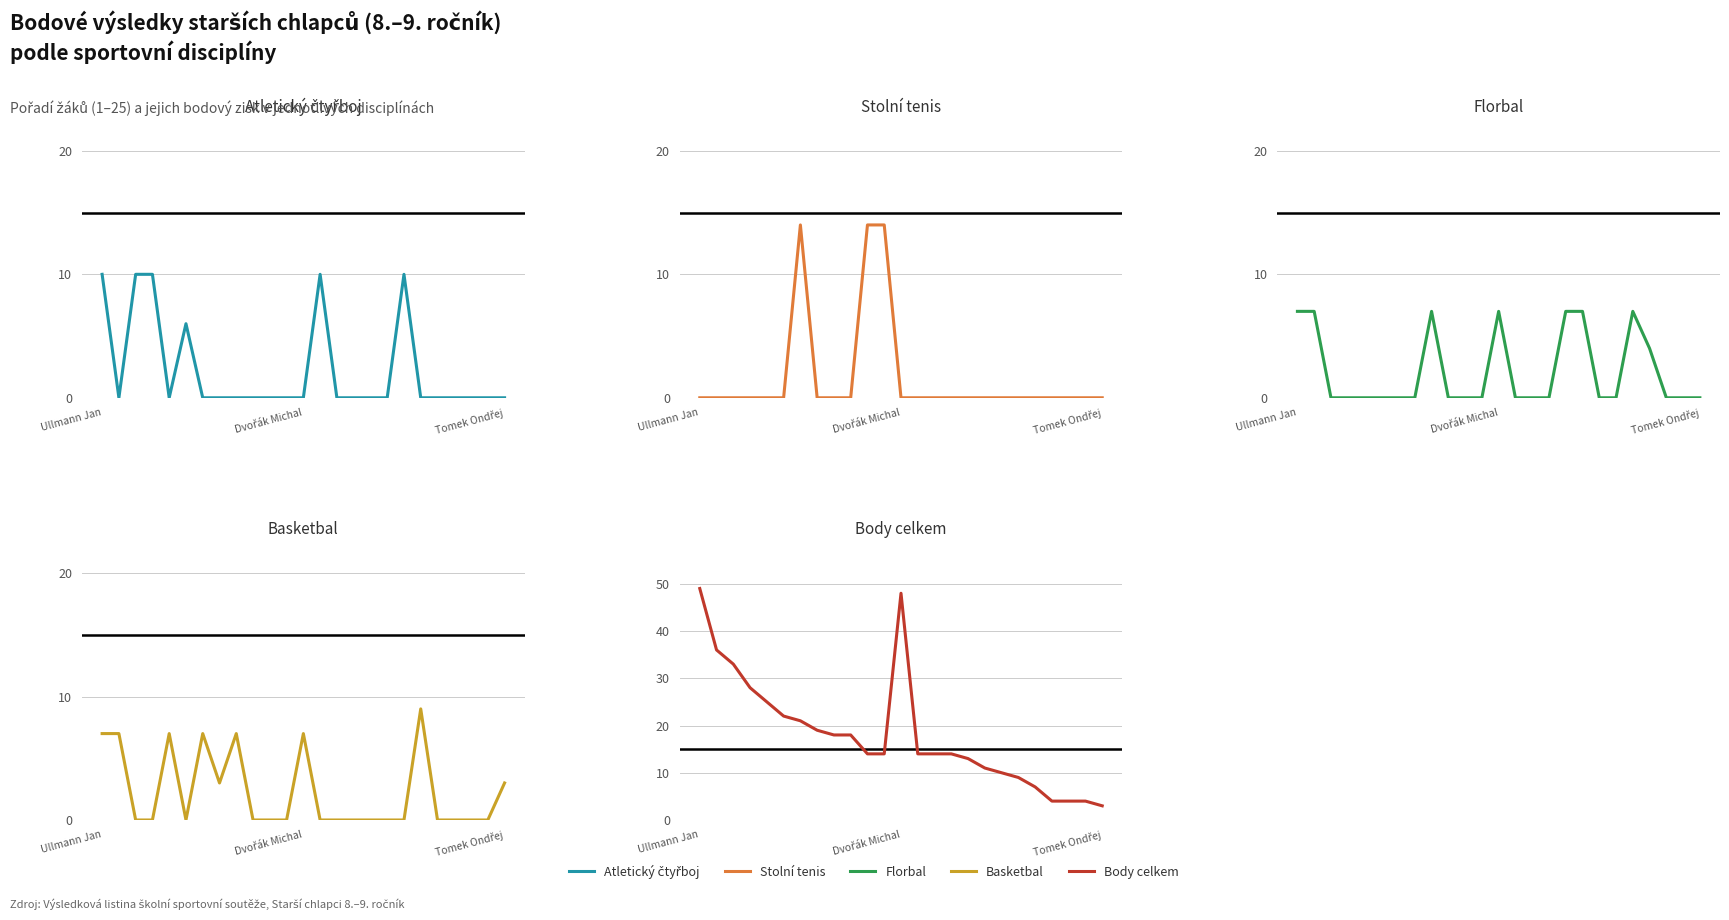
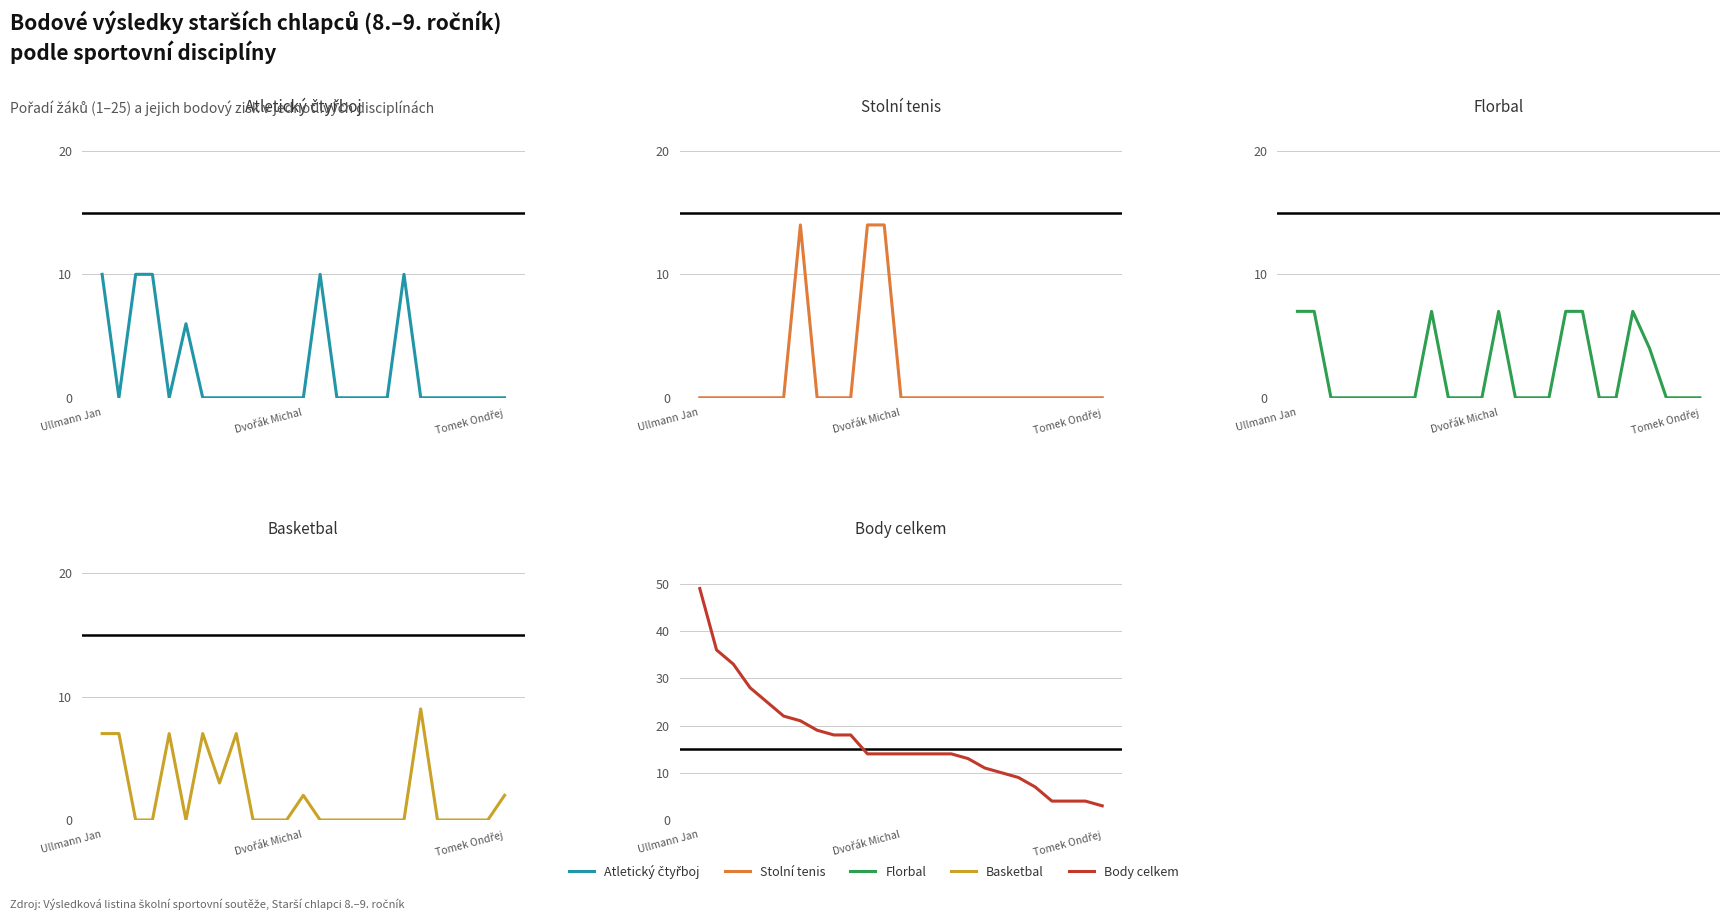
  {
    "Atletický čtyřboj": {
      "Ullmann Jan": 10.0,
      "Dvořák Michal": 0.0,
      "Tomek Ondřej": 0.0
    },
    "Stolní tenis": {
      "Ullmann Jan": 0.0,
      "Dvořák Michal": 0.0,
      "Tomek Ondřej": 0.0
    },
    "Florbal": {
      "Ullmann Jan": 7.0,
      "Dvořák Michal": 7.0,
      "Tomek Ondřej": 0.0
    },
    "Basketbal": {
      "Ullmann Jan": 7,
-     "Dvořák Michal": 7,
-     "Tomek Ondřej": 3
+     "Dvořák Michal": 2,
+     "Tomek Ondřej": 2
    },
    "Body celkem": {
      "Ullmann Jan": 49,
-     "Dvořák Michal": 48,
+     "Dvořák Michal": 14,
      "Tomek Ondřej": 3
    }
  }
